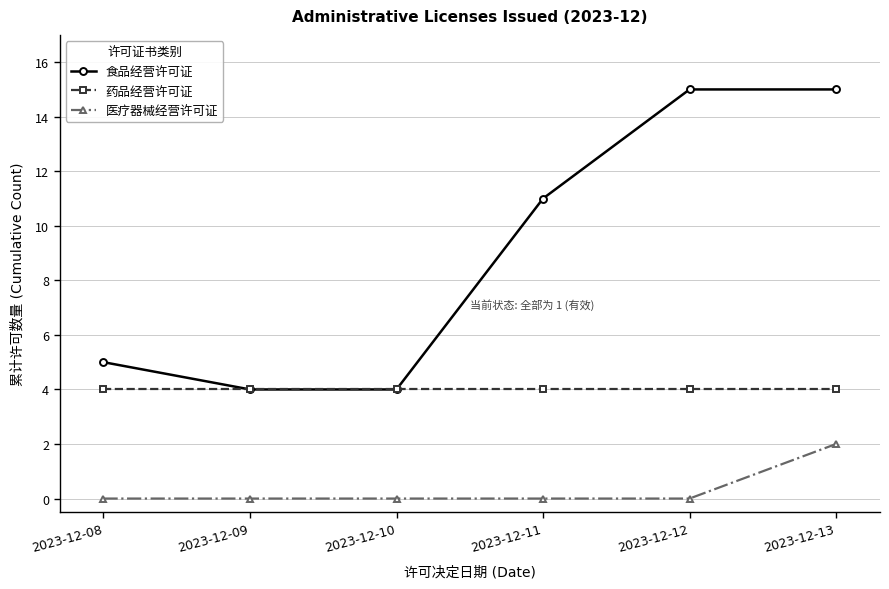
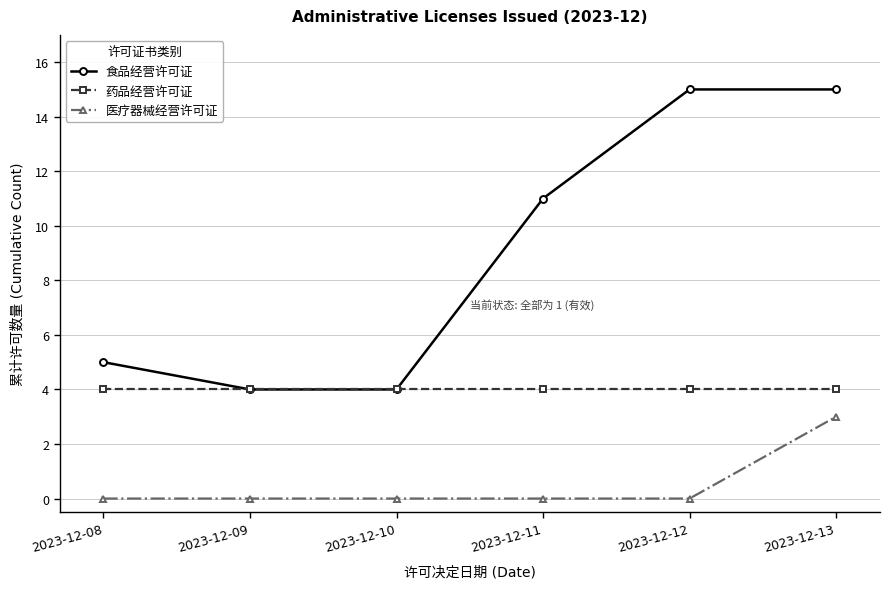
  {
    "食品经营许可证": {
      "2023-12-08": 5,
      "2023-12-11": 11,
      "2023-12-12": 15,
      "2023-12-13": 15
    },
    "药品经营许可证": {
      "2023-12-08": 4,
      "2023-12-11": 4,
      "2023-12-12": 4,
      "2023-12-13": 4
    },
    "医疗器械经营许可证": {
      "2023-12-08": 0,
      "2023-12-09": 0,
      "2023-12-10": 0,
      "2023-12-11": 0,
      "2023-12-12": 0,
-     "2023-12-13": 2
+     "2023-12-13": 3
    }
  }
